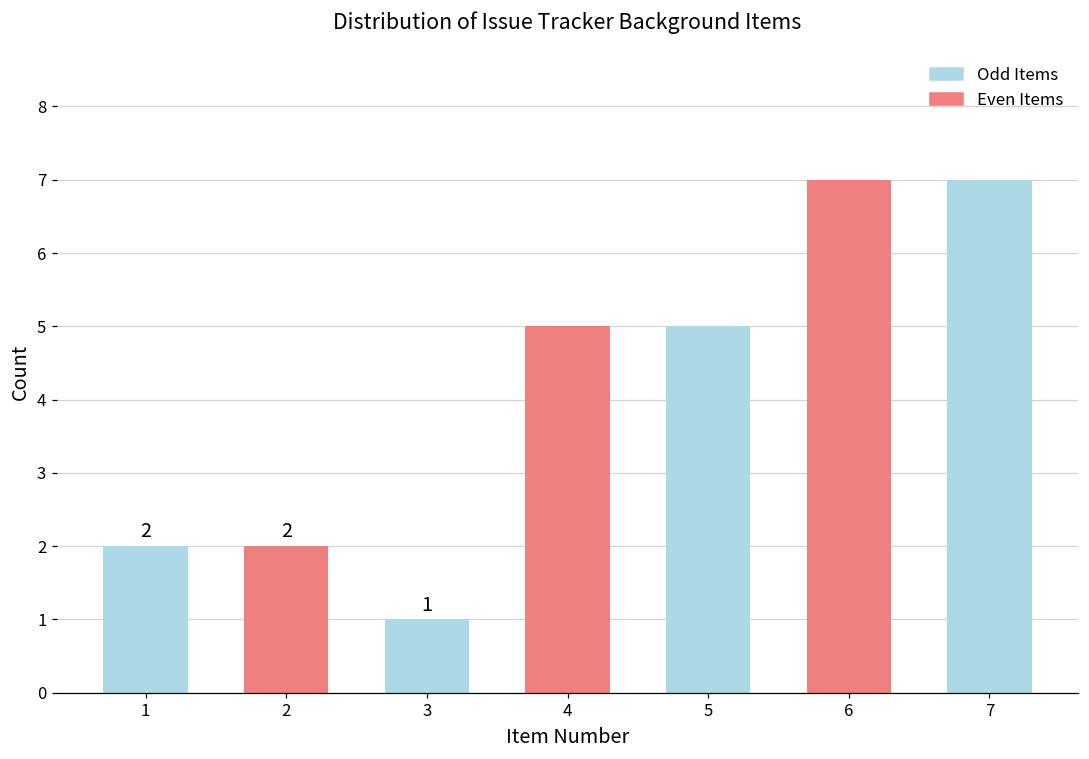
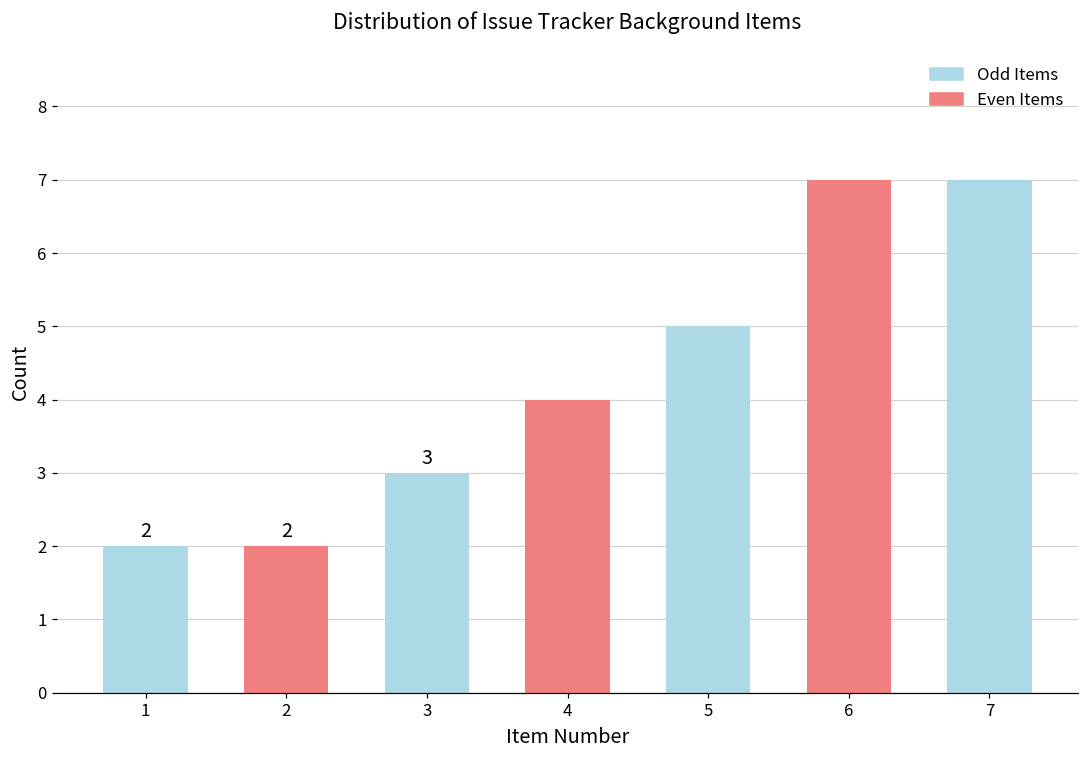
  {
    "1": 2,
    "2": 2,
-   "3": 1,
-   "4": 5
+   "3": 3,
+   "4": 4
  }
